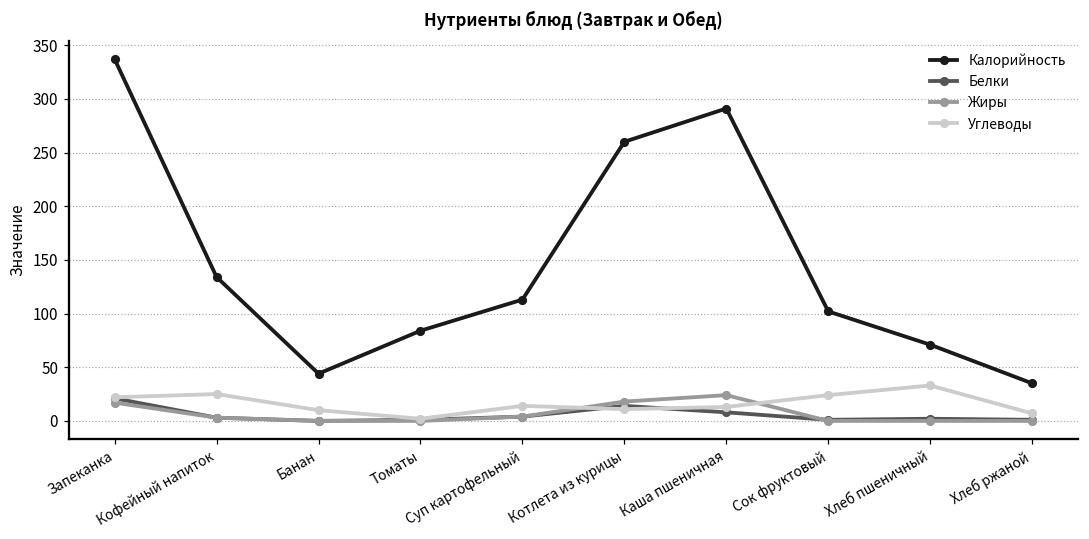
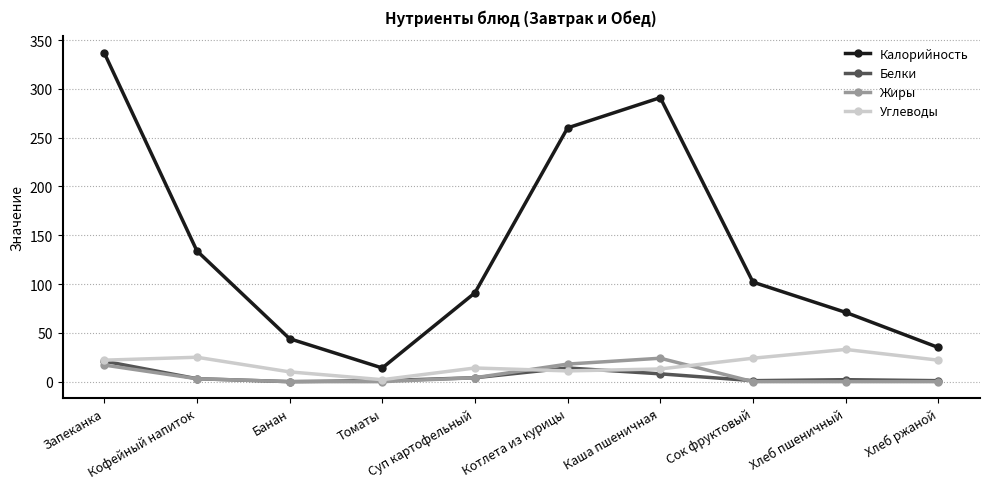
  {
    "Калорийность": {
      "Запеканка": 340,
      "Кофейный напиток": 130,
      "Банан": 40,
-     "Томаты": 80,
-     "Суп картофельный": 110,
+     "Томаты": 10,
+     "Суп картофельный": 90,
      "Котлета из курицы": 260,
      "Каша пшеничная": 290,
      "Сок фруктовый": 100,
      "Хлеб пшеничный": 70,
      "Хлеб ржаной": 40
    },
    "Белки": {
      "Котлета из курицы": 10,
      "Каша пшеничная": 10
    },
    "Жиры": {
      "Запеканка": 20,
      "Котлета из курицы": 20,
      "Каша пшеничная": 20
    },
    "Углеводы": {
      "Кофейный напиток": 30,
      "Банан": 10,
      "Суп картофельный": 10,
      "Котлета из курицы": 10,
      "Каша пшеничная": 10,
      "Сок фруктовый": 20,
      "Хлеб пшеничный": 30,
-     "Хлеб ржаной": 10
+     "Хлеб ржаной": 20
    }
  }
